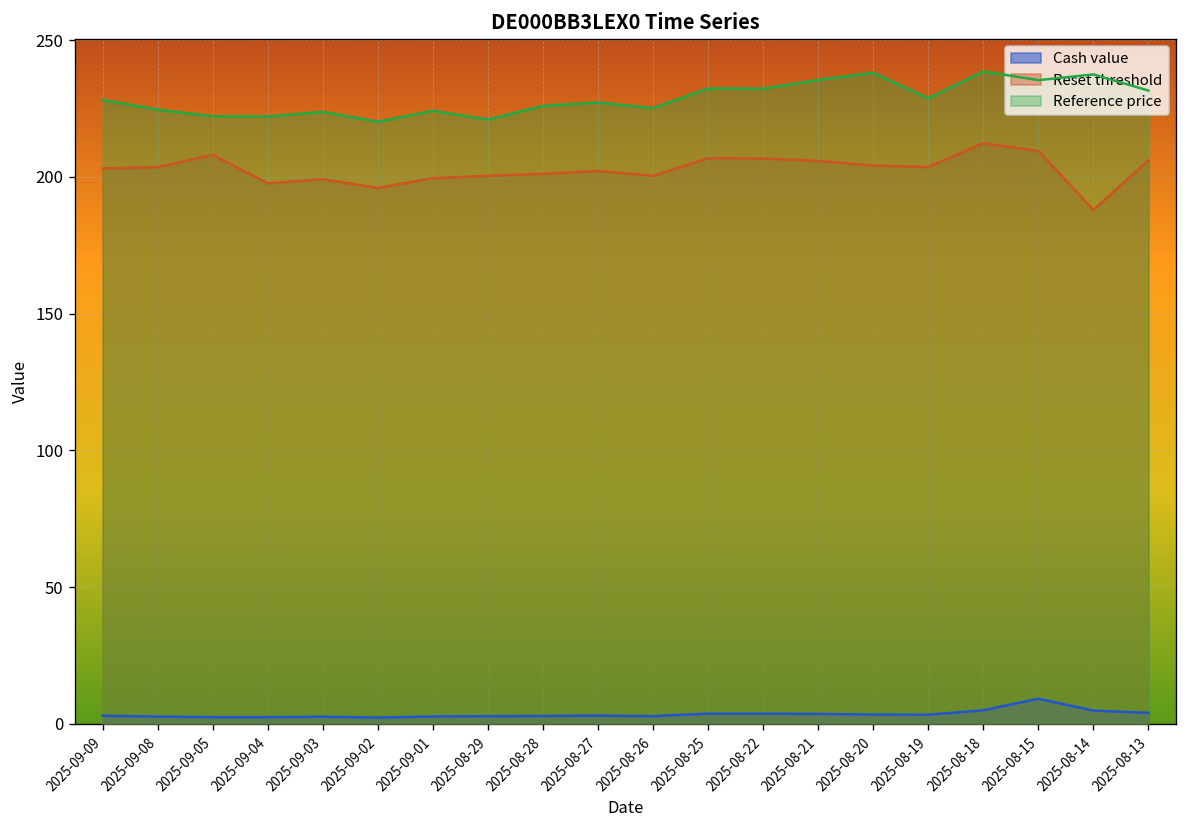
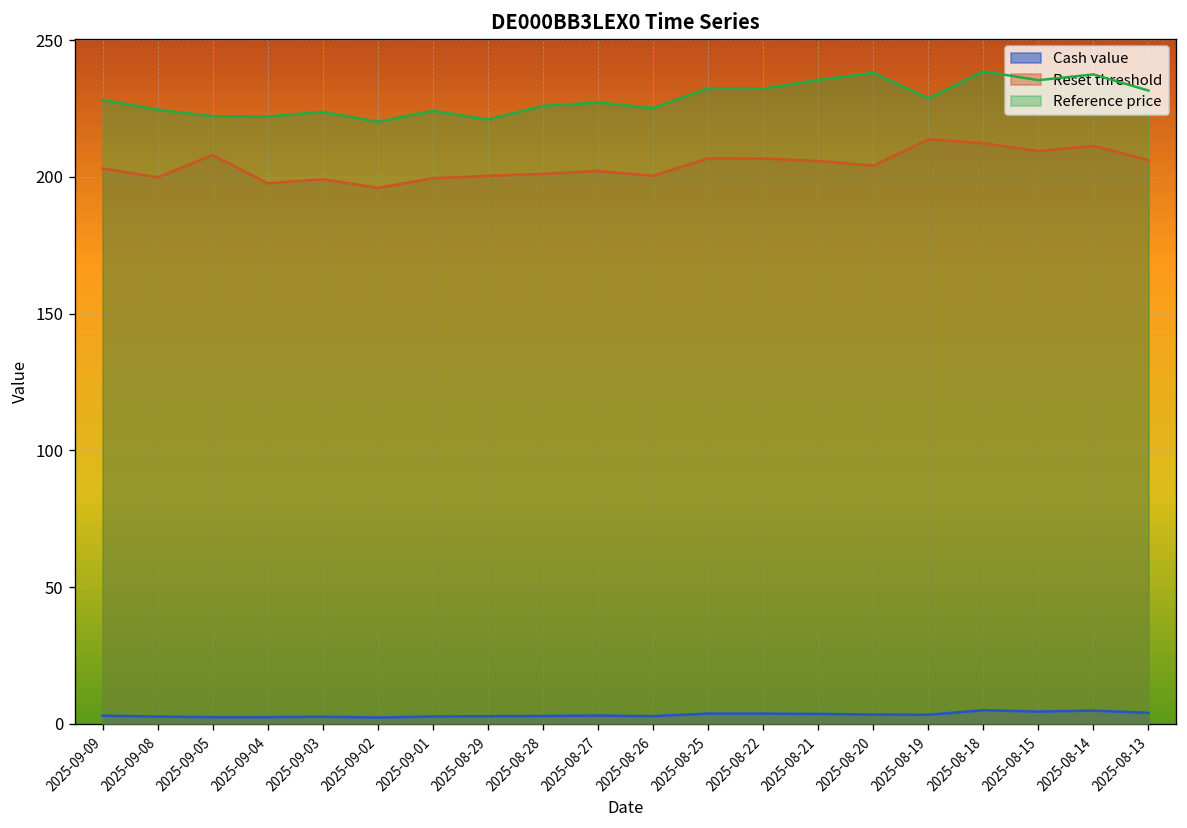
  {
    "Cash value": {
      "2025-09-09": 3,
      "2025-09-08": 3,
      "2025-09-05": 2,
      "2025-09-04": 2,
      "2025-09-03": 3,
      "2025-09-02": 2,
      "2025-09-01": 3,
      "2025-08-29": 3,
      "2025-08-28": 3,
      "2025-08-27": 3,
      "2025-08-26": 3,
      "2025-08-25": 4,
      "2025-08-22": 4,
      "2025-08-21": 4,
      "2025-08-20": 3,
      "2025-08-19": 3,
      "2025-08-18": 5,
-     "2025-08-15": 9,
+     "2025-08-15": 4,
      "2025-08-14": 5,
      "2025-08-13": 4
    },
    "Reset threshold": {
      "2025-09-09": 203,
-     "2025-09-08": 204,
+     "2025-09-08": 200,
      "2025-09-05": 208,
      "2025-09-04": 198,
      "2025-09-03": 199,
      "2025-09-02": 196,
      "2025-09-01": 200,
      "2025-08-29": 200,
      "2025-08-28": 201,
      "2025-08-27": 202,
      "2025-08-26": 200,
      "2025-08-25": 207,
      "2025-08-22": 207,
      "2025-08-21": 206,
      "2025-08-20": 204,
-     "2025-08-19": 204,
+     "2025-08-19": 214,
      "2025-08-18": 212,
      "2025-08-15": 210,
-     "2025-08-14": 188,
+     "2025-08-14": 211,
      "2025-08-13": 206
    },
    "Reference price": {
      "2025-09-09": 228,
      "2025-09-08": 225,
      "2025-09-05": 222,
      "2025-09-04": 222,
      "2025-09-03": 224,
      "2025-09-02": 220,
      "2025-09-01": 224,
      "2025-08-29": 221,
      "2025-08-28": 226,
      "2025-08-27": 227,
      "2025-08-26": 225,
      "2025-08-25": 232,
      "2025-08-22": 232,
      "2025-08-21": 236,
      "2025-08-20": 238,
      "2025-08-19": 229,
      "2025-08-18": 239
    }
  }
